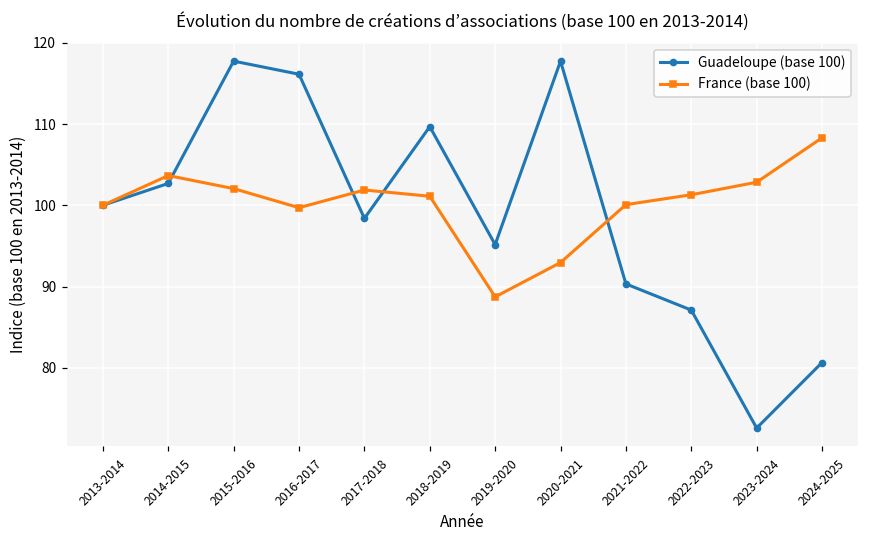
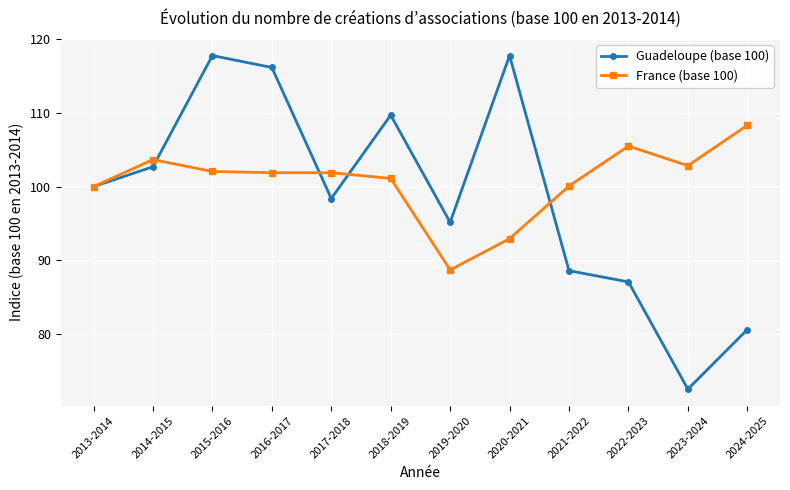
  {
    "Guadeloupe (base 100)": {
      "2014-2015": 103,
      "2015-2016": 118,
      "2016-2017": 116,
      "2017-2018": 98,
      "2018-2019": 110,
      "2019-2020": 95,
      "2020-2021": 118,
-     "2021-2022": 90,
+     "2021-2022": 89,
      "2022-2023": 87,
      "2023-2024": 73,
      "2024-2025": 81
    },
    "France (base 100)": {
      "2014-2015": 104,
      "2015-2016": 102,
-     "2016-2017": 100,
+     "2016-2017": 102,
      "2017-2018": 102,
      "2018-2019": 101,
      "2019-2020": 89,
      "2020-2021": 93,
      "2021-2022": 100,
-     "2022-2023": 101,
+     "2022-2023": 105,
      "2023-2024": 103,
      "2024-2025": 108
    }
  }
